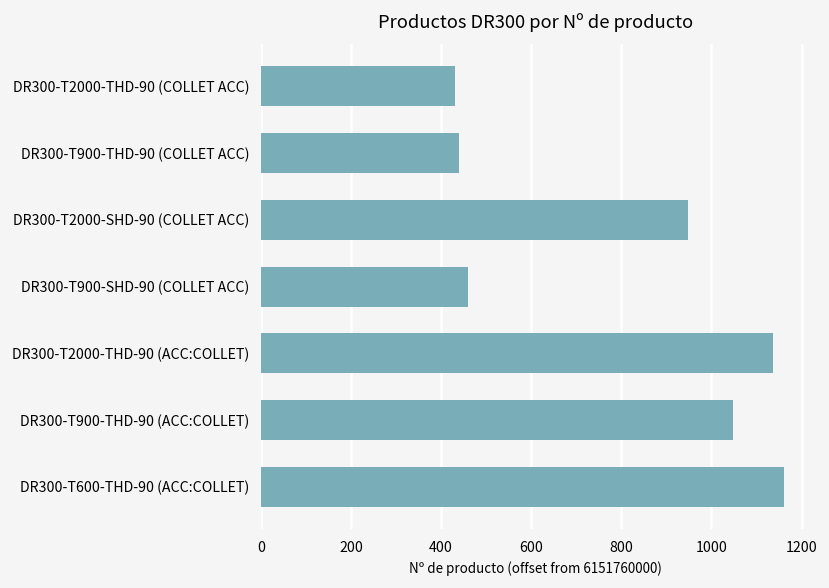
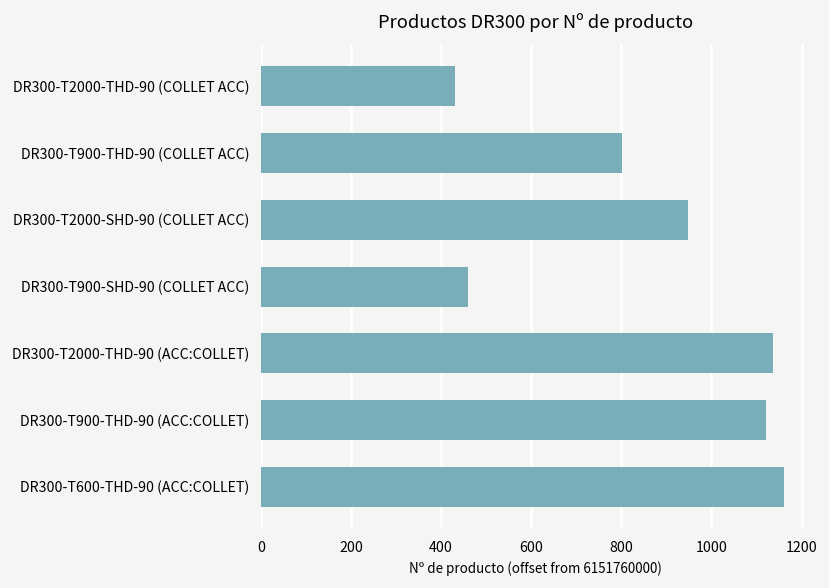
  {
    "DR300-T2000-THD-90 (COLLET ACC)": 430,
-   "DR300-T900-THD-90 (COLLET ACC)": 440,
+   "DR300-T900-THD-90 (COLLET ACC)": 800,
    "DR300-T2000-SHD-90 (COLLET ACC)": 950,
    "DR300-T900-SHD-90 (COLLET ACC)": 460,
    "DR300-T2000-THD-90 (ACC:COLLET)": 1140,
-   "DR300-T900-THD-90 (ACC:COLLET)": 1050,
+   "DR300-T900-THD-90 (ACC:COLLET)": 1120,
    "DR300-T600-THD-90 (ACC:COLLET)": 1160
  }
